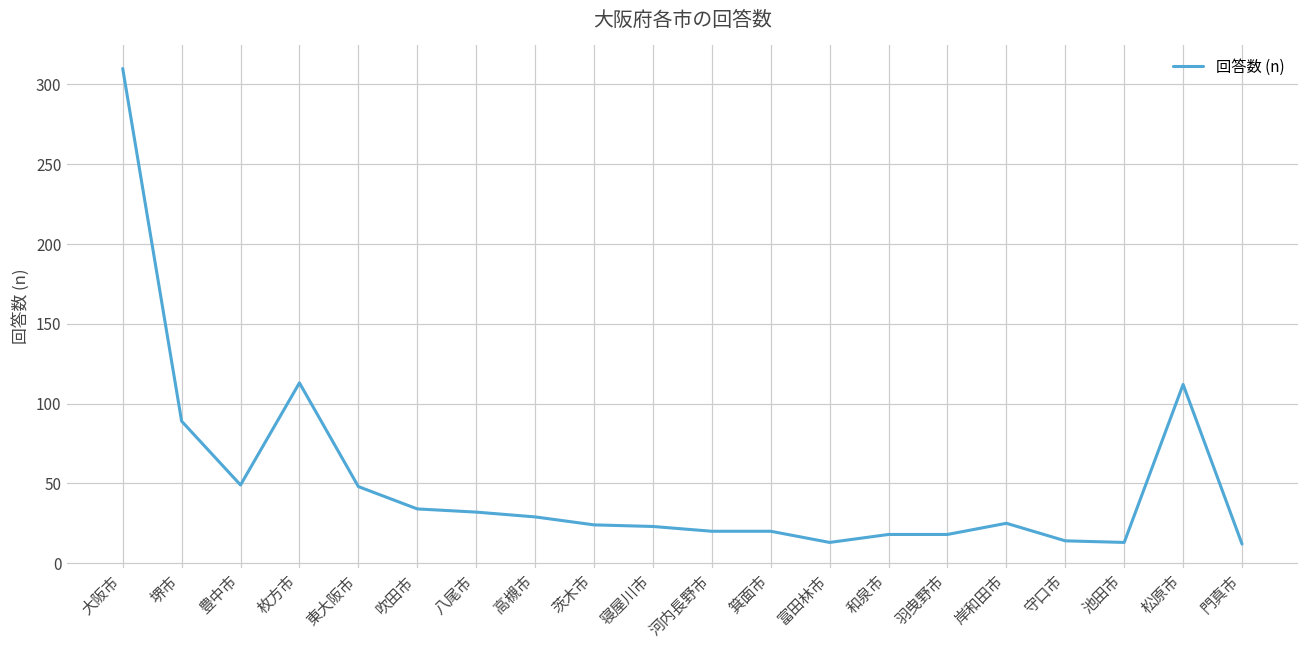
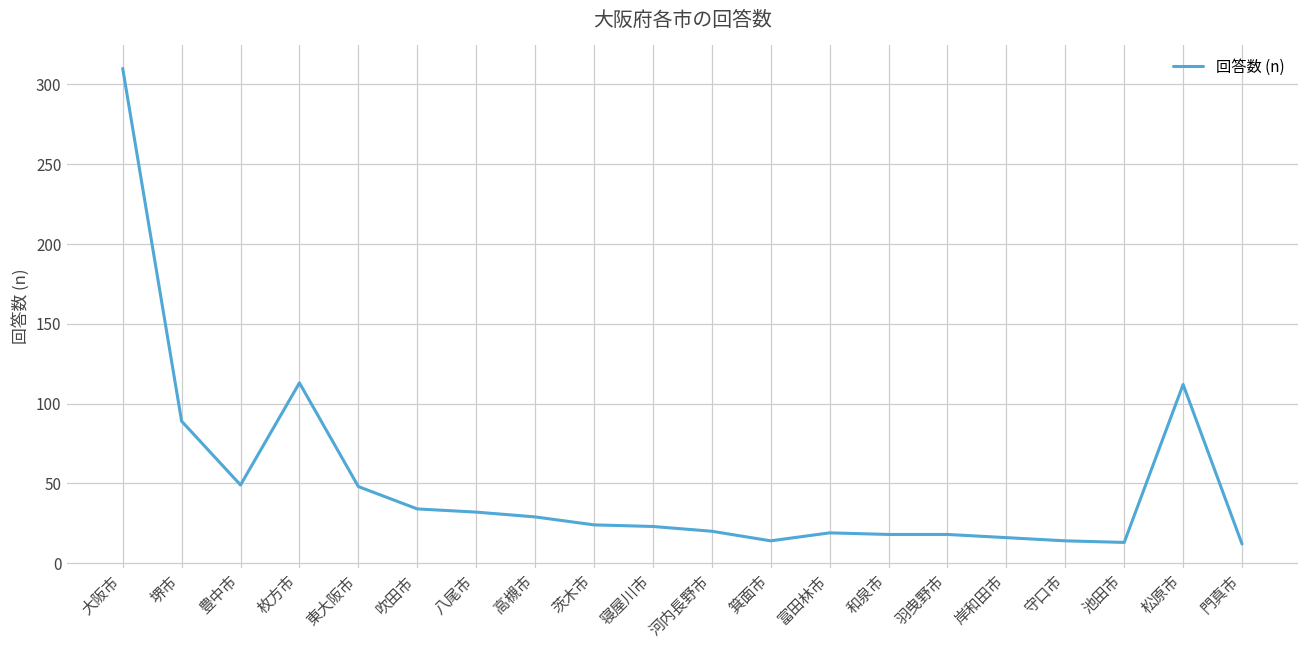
  {
    "大阪市": 310,
    "堺市": 89,
    "豊中市": 49,
    "枚方市": 113,
    "東大阪市": 48,
    "吹田市": 34,
    "八尾市": 32,
    "高槻市": 29,
    "茨木市": 24,
    "寝屋川市": 23,
    "河内長野市": 20,
-   "箕面市": 20,
-   "富田林市": 13,
+   "箕面市": 14,
+   "富田林市": 19,
    "和泉市": 18,
    "羽曳野市": 18,
-   "岸和田市": 25,
+   "岸和田市": 16,
    "守口市": 14,
    "池田市": 13,
    "松原市": 112,
    "門真市": 12
  }
